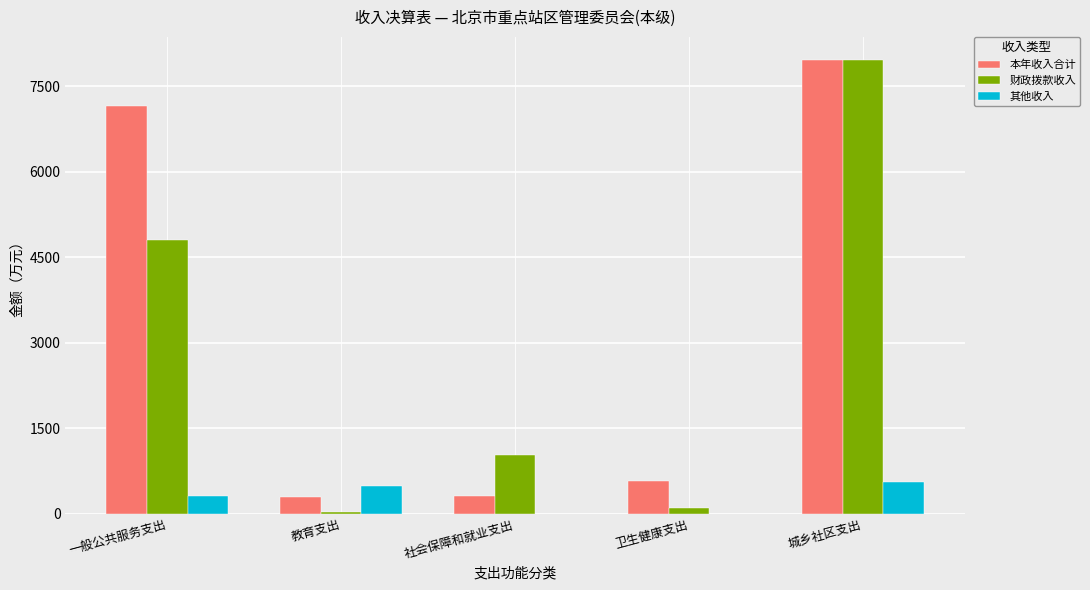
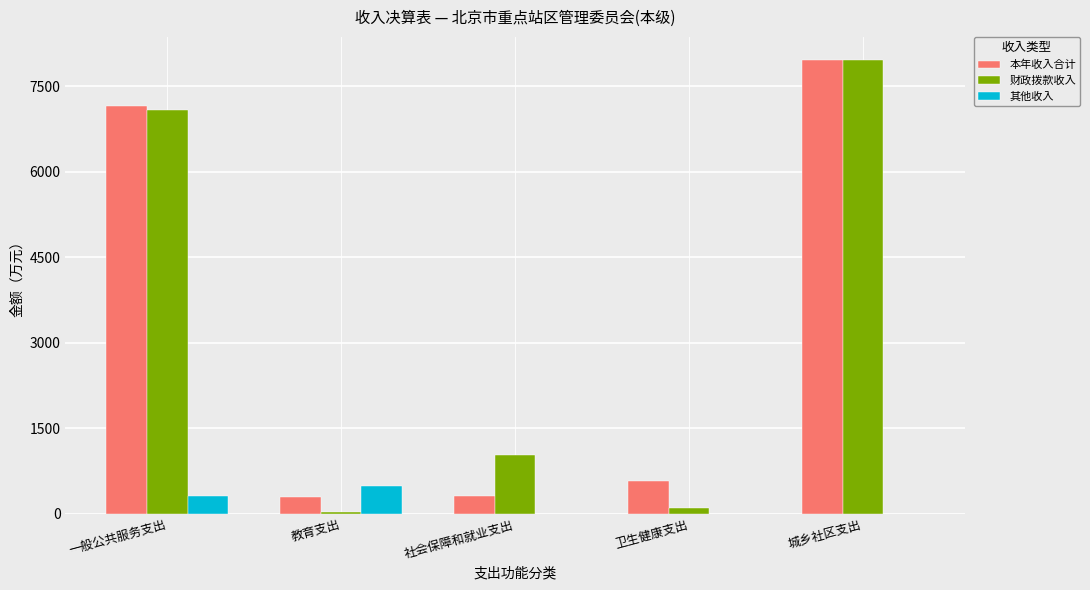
  {
    "本年收入合计": {
      "一般公共服务支出": 7100,
      "教育支出": 300,
      "社会保障和就业支出": 300,
      "卫生健康支出": 600,
      "城乡社区支出": 8000
    },
    "财政拨款收入": {
-     "一般公共服务支出": 4800,
+     "一般公共服务支出": 7100,
      "社会保障和就业支出": 1000,
      "卫生健康支出": 100,
      "城乡社区支出": 8000
    },
    "其他收入": {
      "一般公共服务支出": 300,
      "教育支出": 500,
      "社会保障和就业支出": 0,
      "卫生健康支出": 0,
-     "城乡社区支出": 600
+     "城乡社区支出": 0
    }
  }
